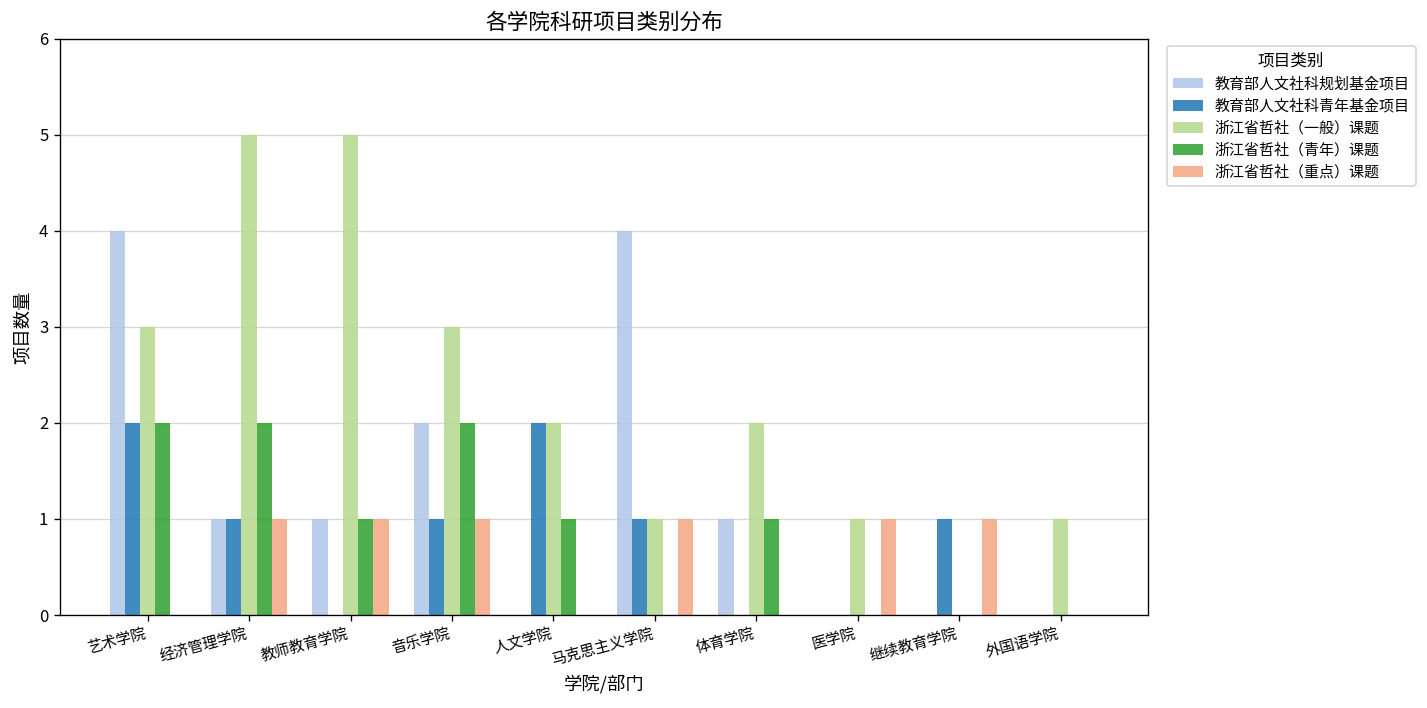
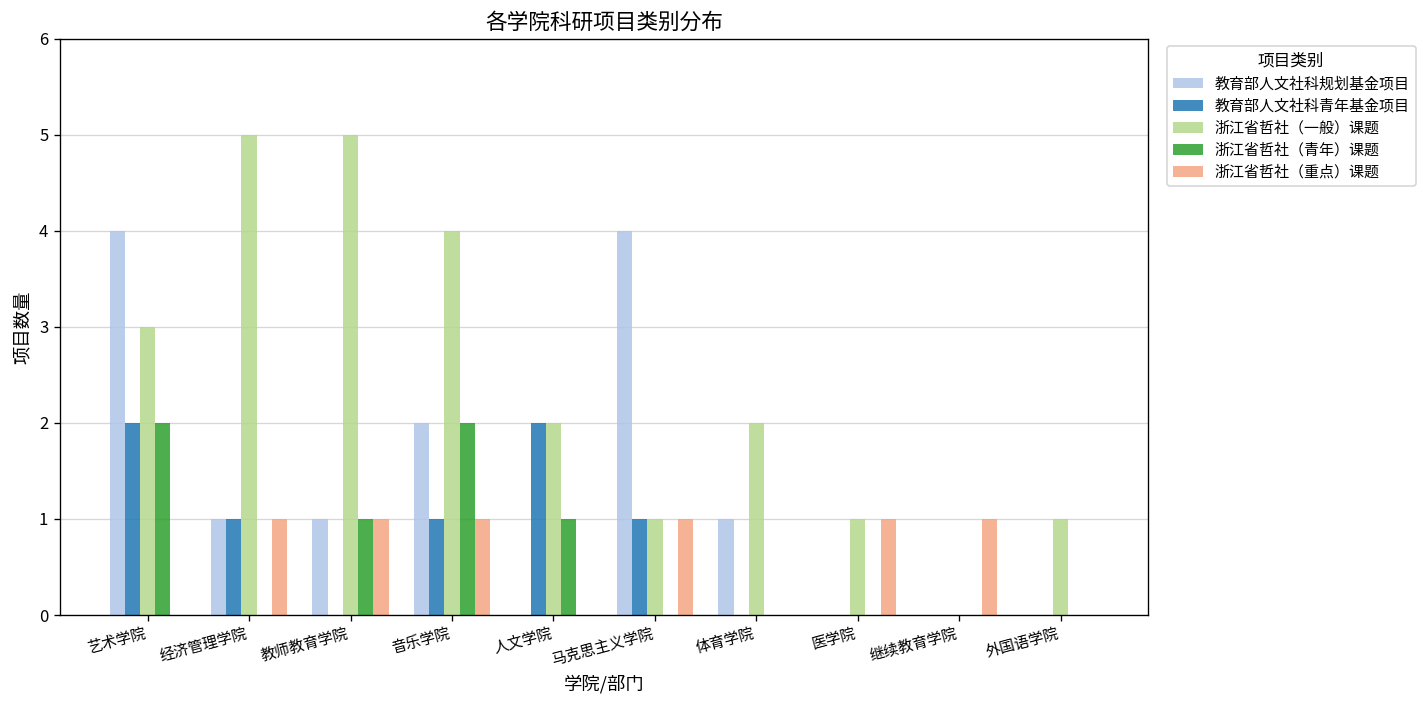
  {
    "教育部人文社科规划基金项目": {
      "艺术学院": 4,
      "经济管理学院": 1,
      "教师教育学院": 1,
      "音乐学院": 2,
      "人文学院": 0,
      "马克思主义学院": 4,
      "体育学院": 1,
      "医学院": 0,
      "继续教育学院": 0,
      "外国语学院": 0
    },
    "教育部人文社科青年基金项目": {
      "艺术学院": 2,
      "经济管理学院": 1,
      "教师教育学院": 0,
      "音乐学院": 1,
      "人文学院": 2,
      "马克思主义学院": 1,
      "体育学院": 0,
      "医学院": 0,
-     "继续教育学院": 1,
+     "继续教育学院": 0,
      "外国语学院": 0
    },
    "浙江省哲社（一般）课题": {
      "艺术学院": 3,
      "经济管理学院": 5,
      "教师教育学院": 5,
-     "音乐学院": 3,
+     "音乐学院": 4,
      "人文学院": 2,
      "马克思主义学院": 1,
      "体育学院": 2,
      "医学院": 1,
      "继续教育学院": 0,
      "外国语学院": 1
    },
    "浙江省哲社（青年）课题": {
      "艺术学院": 2,
-     "经济管理学院": 2,
+     "经济管理学院": 0,
      "教师教育学院": 1,
      "音乐学院": 2,
      "人文学院": 1,
      "马克思主义学院": 0,
-     "体育学院": 1,
+     "体育学院": 0,
      "医学院": 0,
      "继续教育学院": 0,
      "外国语学院": 0
    },
    "浙江省哲社（重点）课题": {
      "艺术学院": 0,
      "经济管理学院": 1,
      "教师教育学院": 1,
      "音乐学院": 1,
      "人文学院": 0,
      "马克思主义学院": 1,
      "体育学院": 0,
      "医学院": 1,
      "继续教育学院": 1,
      "外国语学院": 0
    }
  }
